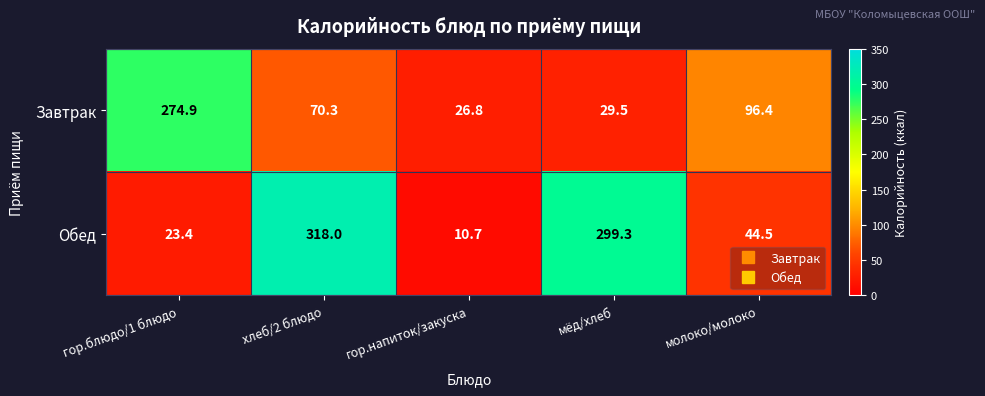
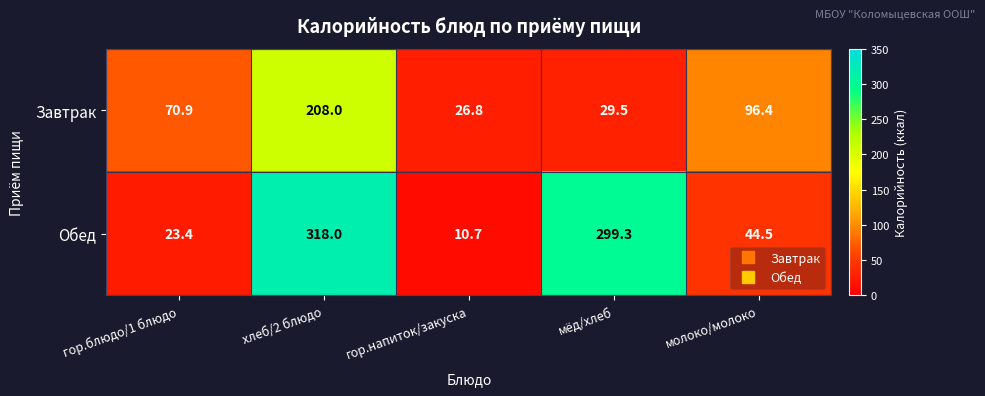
  {
    "Завтрак": {
-     "гор.блюдо/1 блюдо": 274.9,
-     "хлеб/2 блюдо": 70.3,
+     "гор.блюдо/1 блюдо": 70.9,
+     "хлеб/2 блюдо": 208.0,
      "гор.напиток/закуска": 26.8,
      "мёд/хлеб": 29.5,
      "молоко/молоко": 96.4
    },
    "Обед": {
      "гор.блюдо/1 блюдо": 23.4,
      "хлеб/2 блюдо": 318.0,
      "гор.напиток/закуска": 10.7,
      "мёд/хлеб": 299.3,
      "молоко/молоко": 44.5
    }
  }
